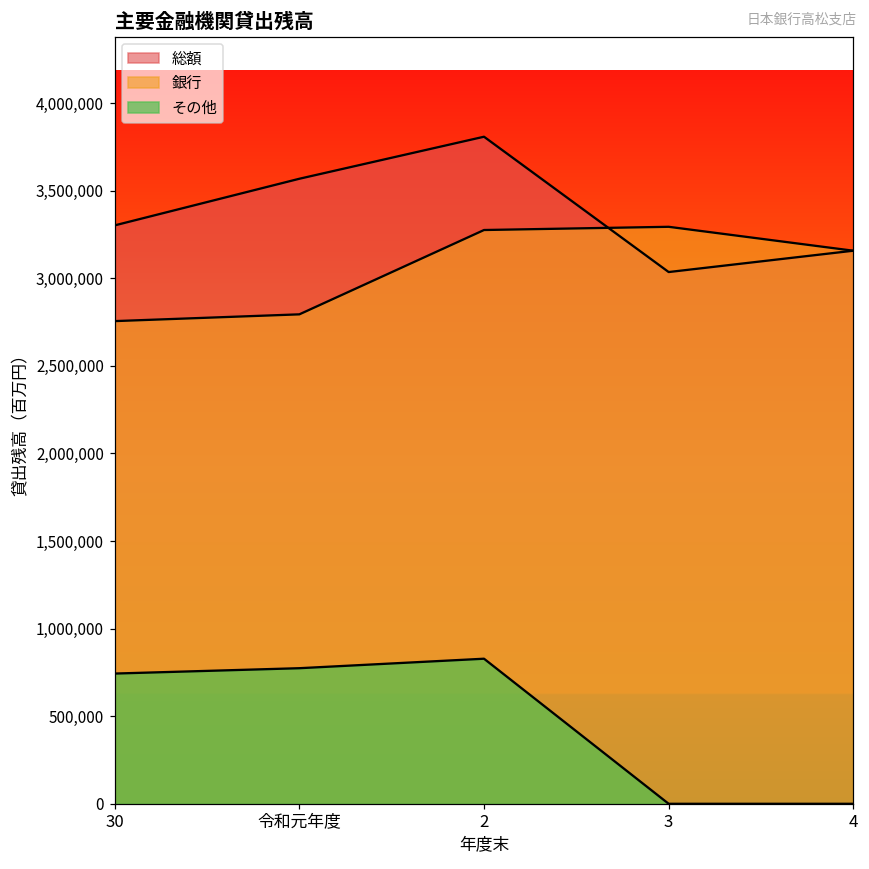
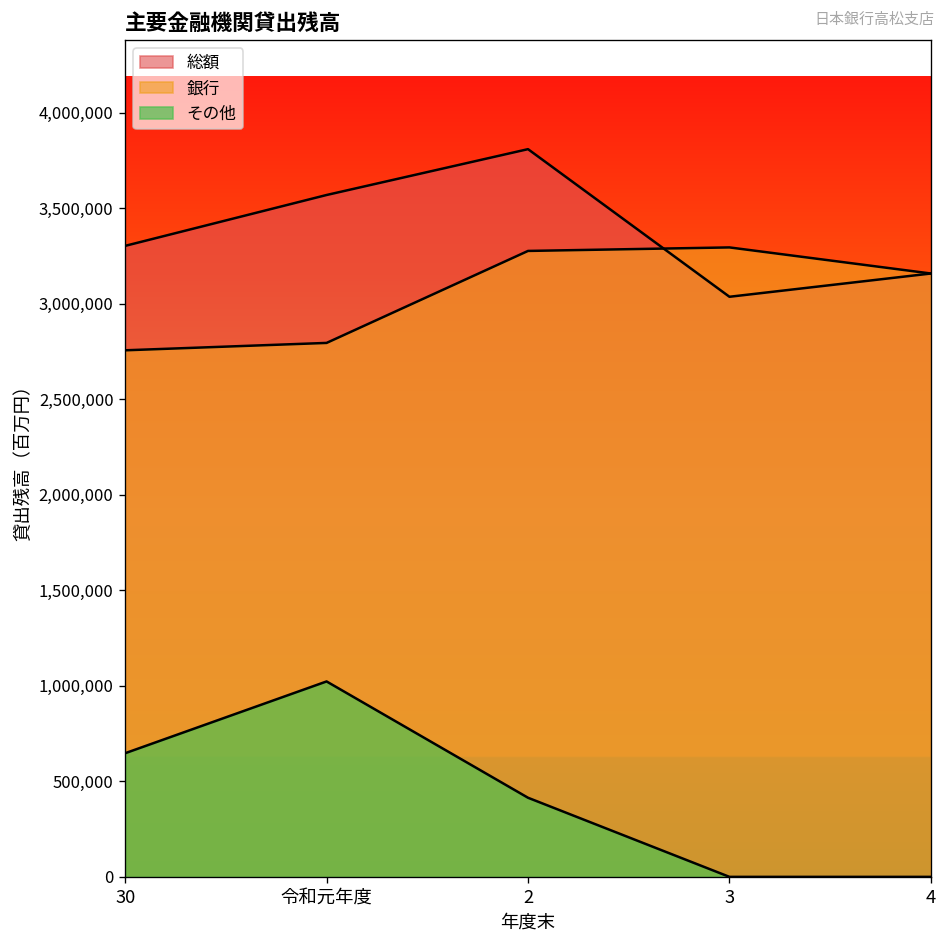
  {
    "総額": {
      "30": "3,300,000",
      "令和元年度": "3,570,000",
      "2": "3,810,000",
      "3": "3,040,000"
    },
    "銀行": {
      "30": "2,760,000",
      "令和元年度": "2,790,000",
      "2": "3,280,000",
      "3": "3,290,000"
    },
    "その他": {
-     "30": "740,000",
-     "令和元年度": "770,000",
-     "2": "830,000",
+     "30": "650,000",
+     "令和元年度": "1,020,000",
+     "2": "410,000",
      "3": "0",
      "4": "0"
    }
  }
